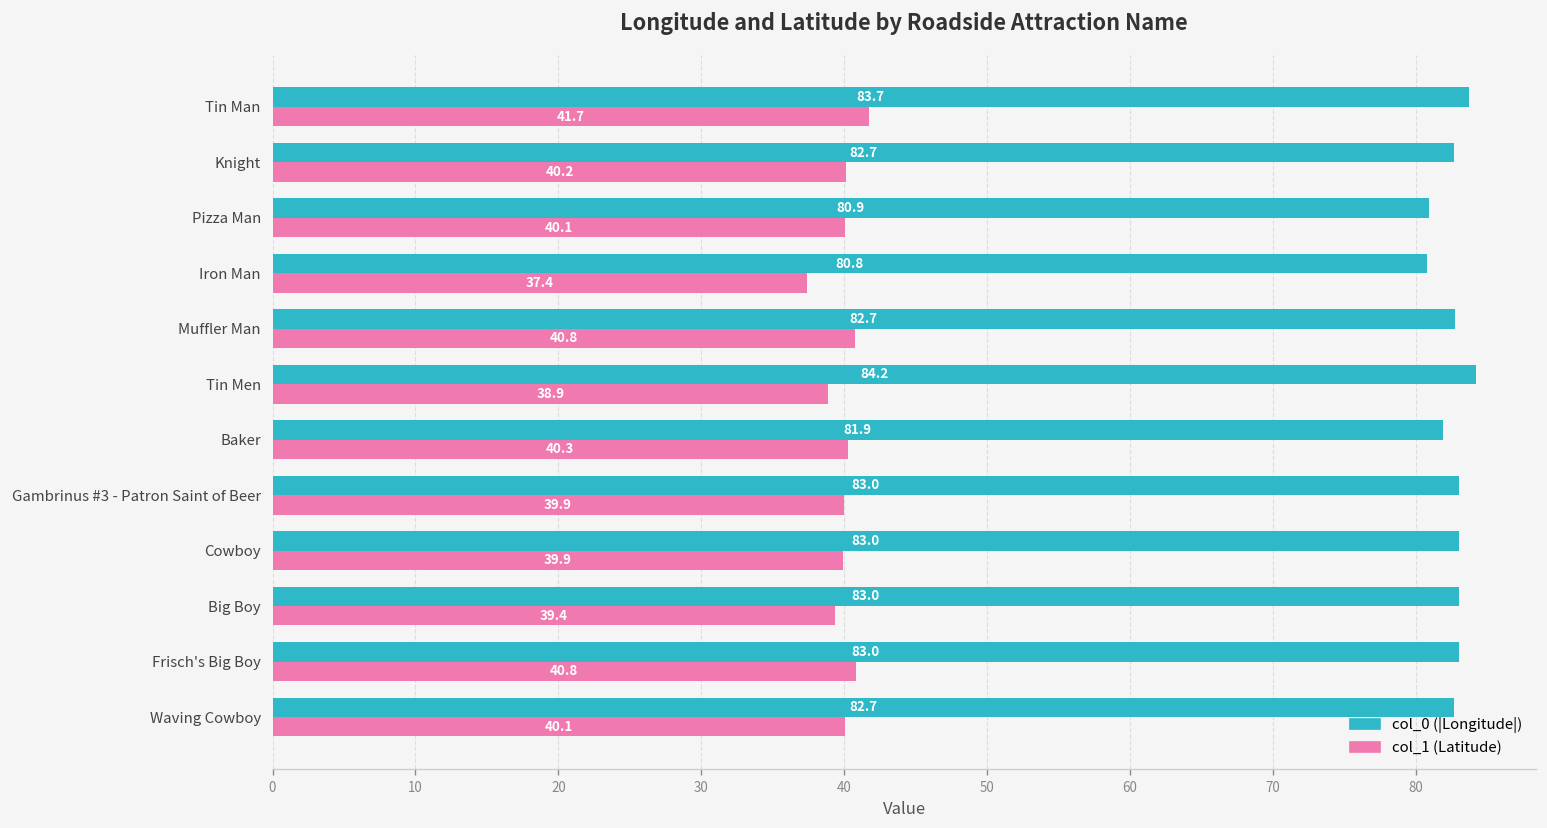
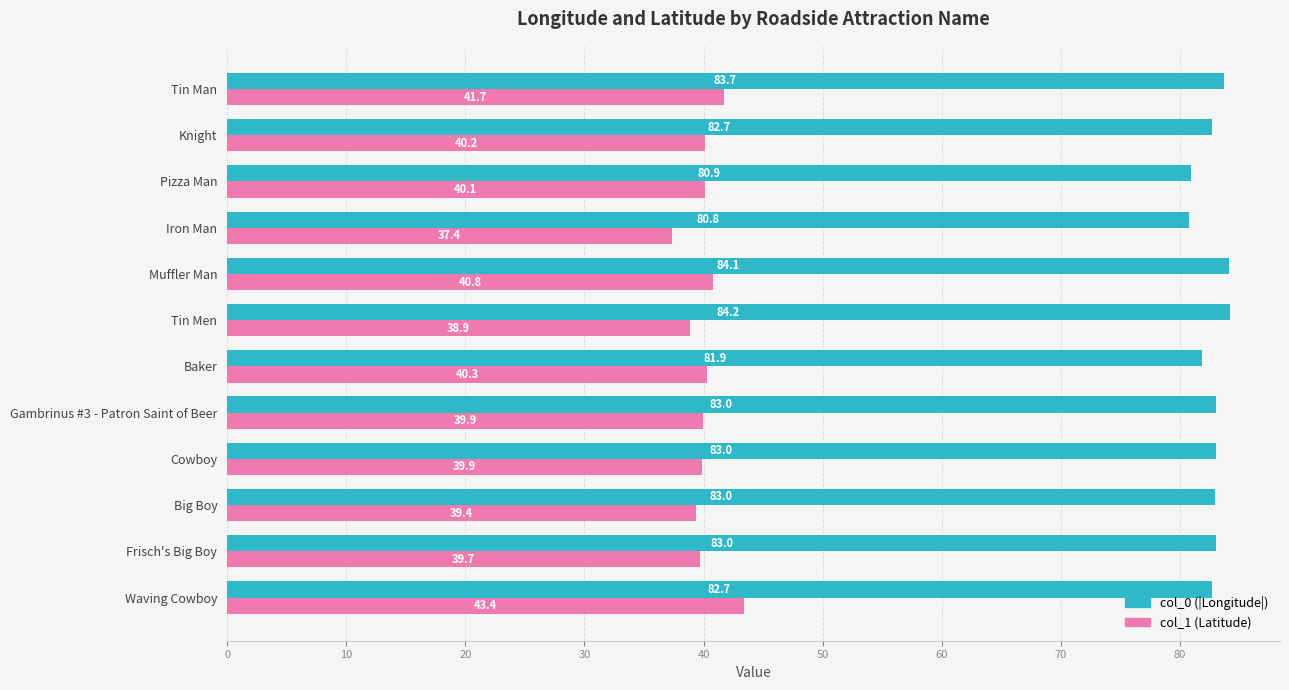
  {
    "col_0 (|Longitude|)": {
      "Tin Man": 83.7,
      "Knight": 82.7,
      "Pizza Man": 80.9,
      "Iron Man": 80.8,
-     "Muffler Man": 82.7,
+     "Muffler Man": 84.1,
      "Tin Men": 84.2,
      "Baker": 81.9,
      "Gambrinus #3 - Patron Saint of Beer": 83.0,
      "Cowboy": 83.0,
      "Big Boy": 83.0,
      "Frisch's Big Boy": 83.0,
      "Waving Cowboy": 82.7
    },
    "col_1 (Latitude)": {
      "Tin Man": 41.7,
      "Knight": 40.2,
      "Pizza Man": 40.1,
      "Iron Man": 37.4,
      "Muffler Man": 40.8,
      "Tin Men": 38.9,
      "Baker": 40.3,
      "Gambrinus #3 - Patron Saint of Beer": 39.9,
      "Cowboy": 39.9,
      "Big Boy": 39.4,
-     "Frisch's Big Boy": 40.8,
-     "Waving Cowboy": 40.1
+     "Frisch's Big Boy": 39.7,
+     "Waving Cowboy": 43.4
    }
  }
